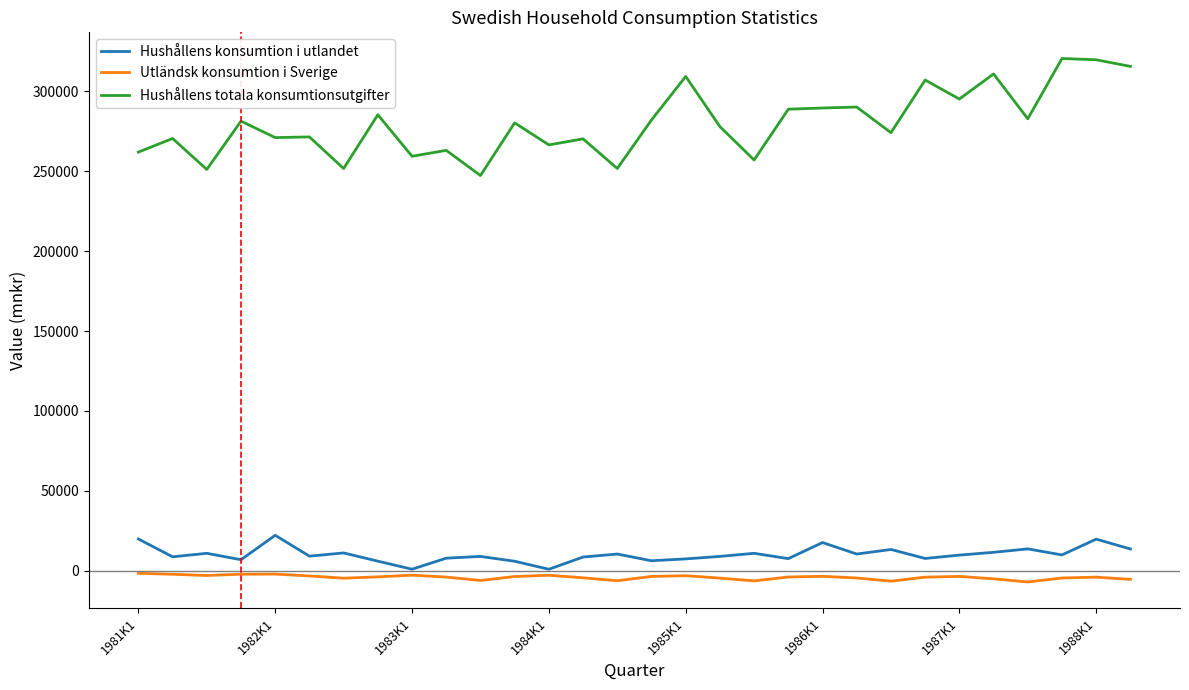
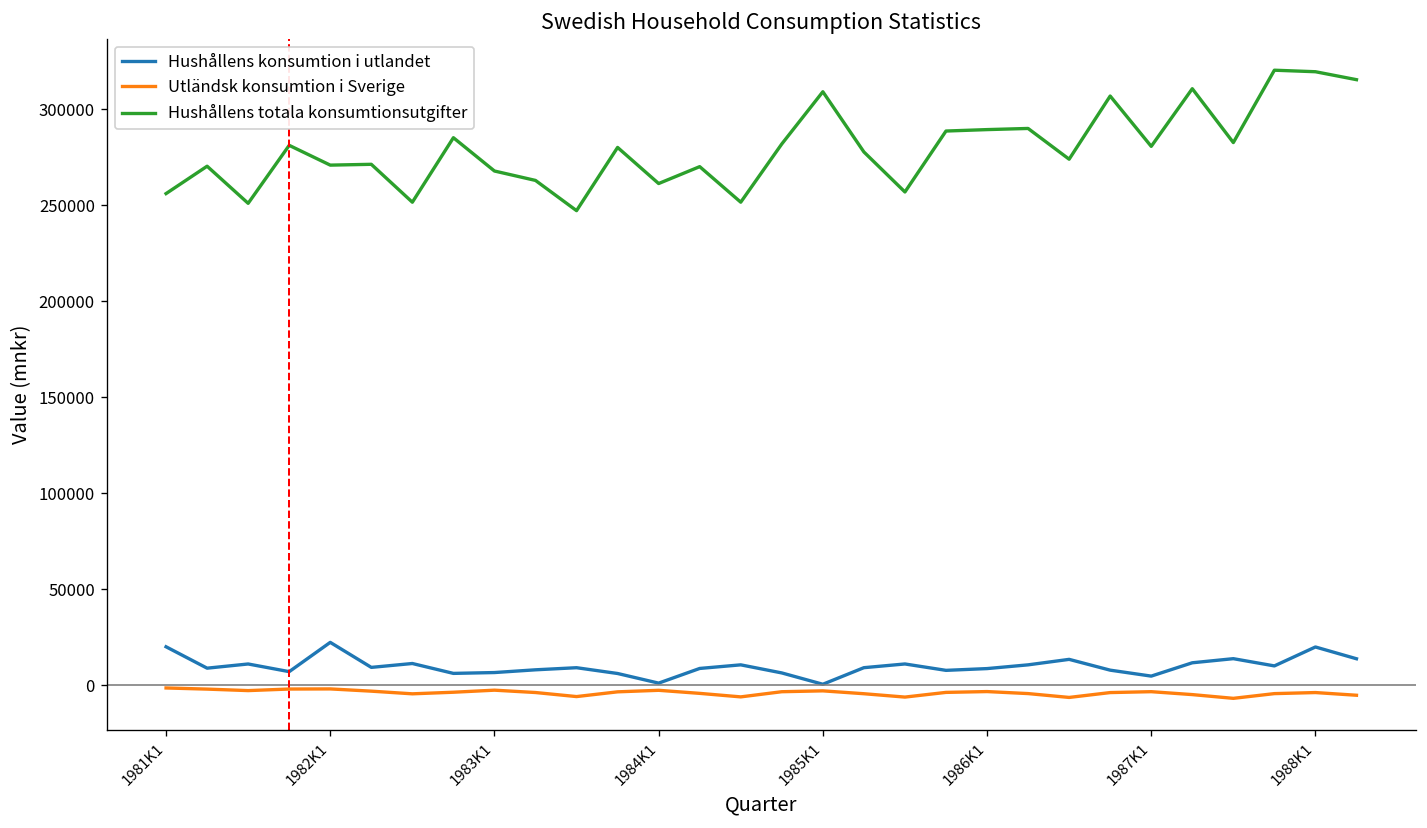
  {
    "Hushållens konsumtion i utlandet": {
      "1981K1": 20000,
      "1982K1": 22000,
-     "1983K1": 1000,
+     "1983K1": 7000,
      "1984K1": 1000,
-     "1985K1": 8000,
-     "1986K1": 18000,
-     "1987K1": 10000,
+     "1985K1": 0,
+     "1986K1": 9000,
+     "1987K1": 5000,
      "1988K1": 20000
    },
    "Utländsk konsumtion i Sverige": {
      "1981K1": -1000,
      "1982K1": -2000,
      "1983K1": -3000,
      "1984K1": -3000,
      "1985K1": -3000,
      "1986K1": -3000,
      "1987K1": -3000,
      "1988K1": -4000
    },
    "Hushållens totala konsumtionsutgifter": {
-     "1981K1": 262000,
+     "1981K1": 256000,
      "1982K1": 271000,
-     "1983K1": 259000,
-     "1984K1": 266000,
+     "1983K1": 268000,
+     "1984K1": 261000,
      "1985K1": 309000,
      "1986K1": 289000,
-     "1987K1": 295000,
+     "1987K1": 281000,
      "1988K1": 320000
    }
  }
